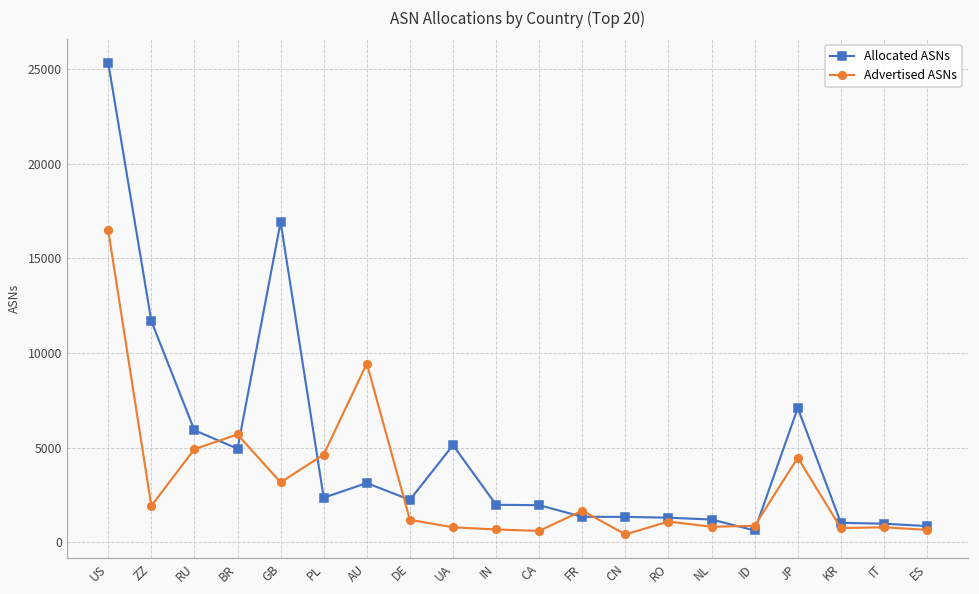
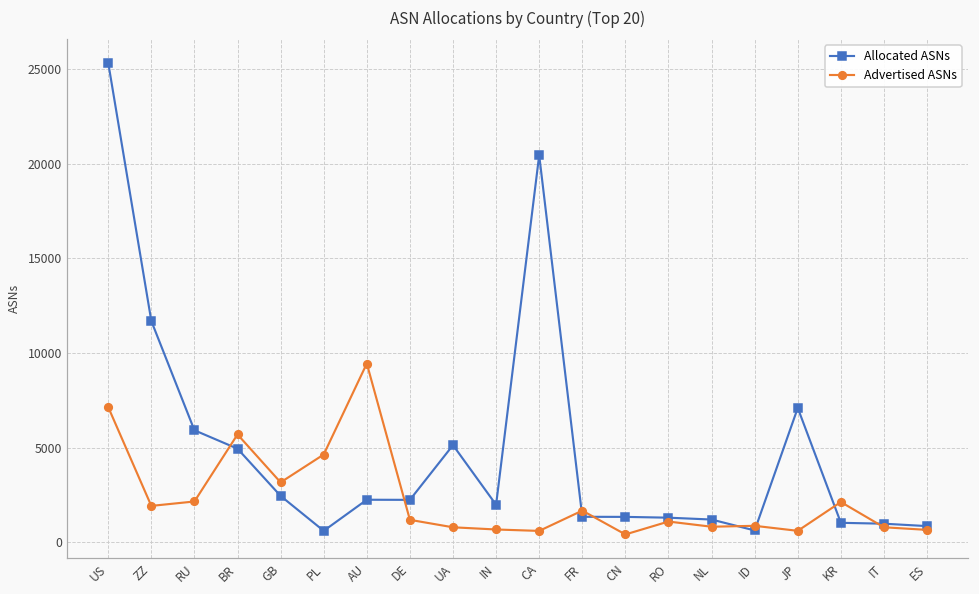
  {
    "Allocated ASNs": {
      "US": 25300,
      "ZZ": 11700,
      "RU": 5900,
      "BR": 4900,
-     "GB": 16900,
-     "PL": 2400,
-     "AU": 3100,
+     "GB": 2400,
+     "PL": 600,
+     "AU": 2200,
      "DE": 2200,
      "UA": 5100,
      "IN": 2000,
-     "CA": 2000,
+     "CA": 20500,
      "FR": 1300,
      "CN": 1300,
      "RO": 1300,
      "NL": 1200,
      "ID": 600,
      "JP": 7100,
      "KR": 1000,
      "IT": 1000,
      "ES": 800
    },
    "Advertised ASNs": {
-     "US": 16500,
+     "US": 7100,
      "ZZ": 1900,
-     "RU": 4900,
+     "RU": 2200,
      "BR": 5700,
      "GB": 3200,
      "PL": 4600,
      "AU": 9400,
      "DE": 1200,
      "UA": 800,
      "IN": 700,
      "CA": 600,
      "FR": 1700,
      "CN": 400,
      "RO": 1100,
      "NL": 800,
      "ID": 900,
-     "JP": 4500,
-     "KR": 700,
+     "JP": 600,
+     "KR": 2100,
      "IT": 800,
      "ES": 700
    }
  }
